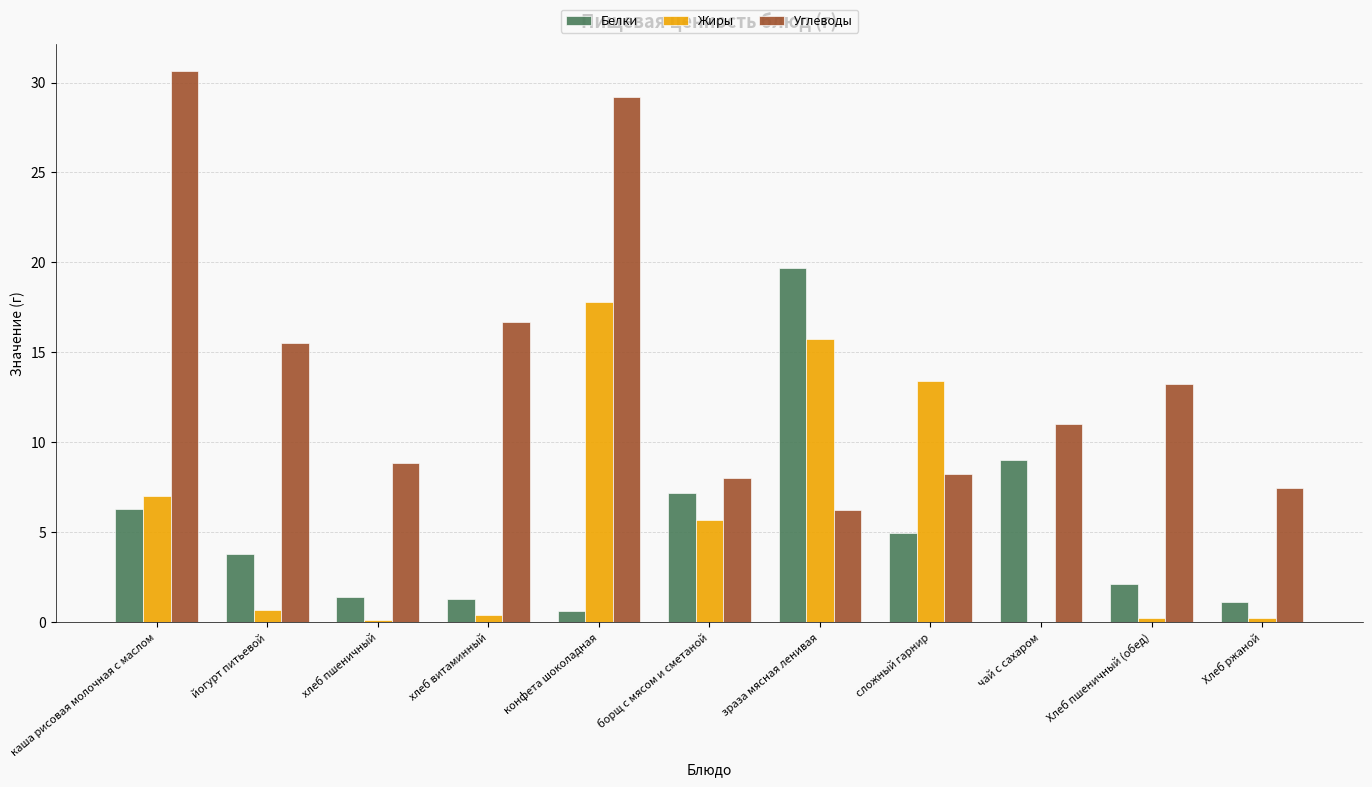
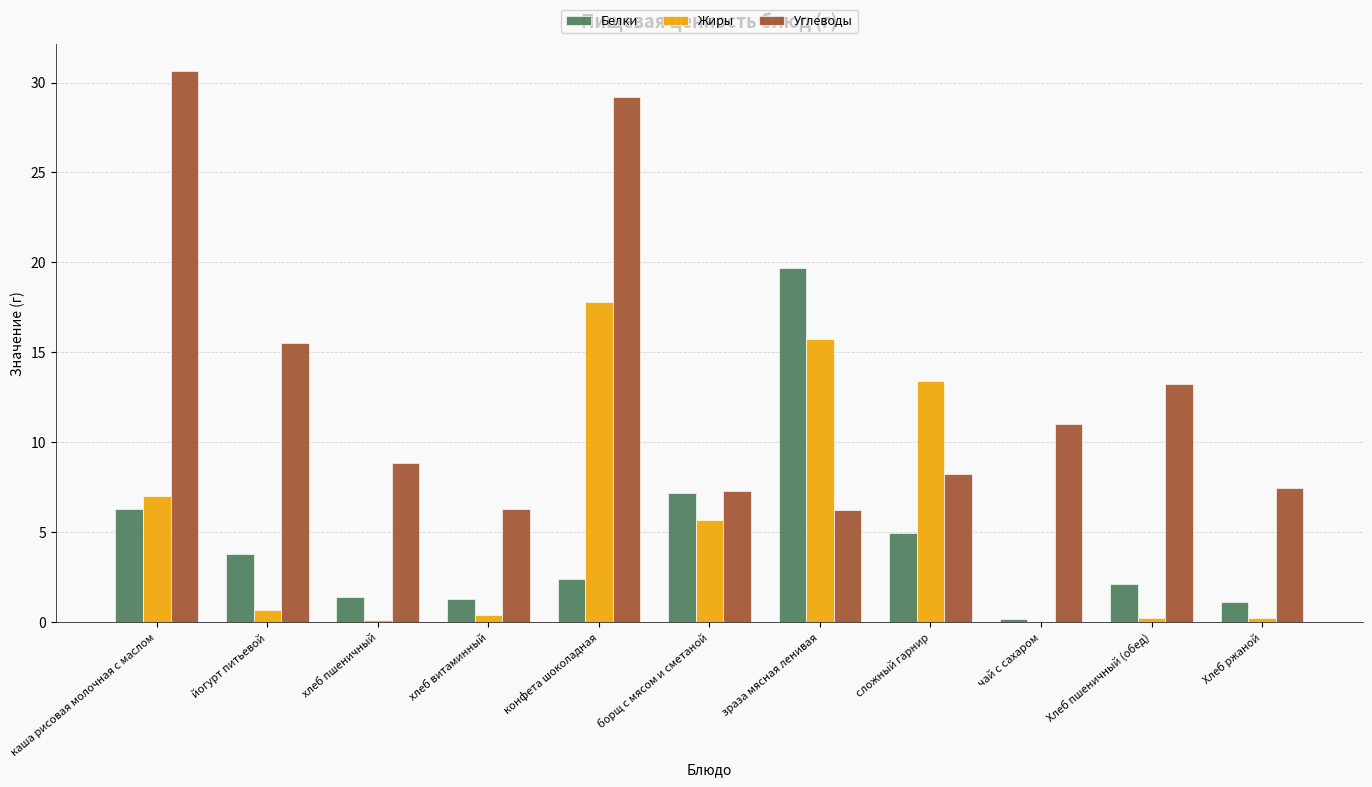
  {
    "Белки": {
      "каша рисовая молочная с маслом": 6.3,
      "йогурт питьевой": 3.8,
      "хлеб пшеничный": 1.4,
      "хлеб витаминный": 1.3,
-     "конфета шоколадная": 0.6,
+     "конфета шоколадная": 2.4,
      "борщ с мясом и сметаной": 7.2,
      "зраза мясная ленивая": 19.7,
      "сложный гарнир": 5.0,
-     "чай с сахаром": 9.0,
+     "чай с сахаром": 0.2,
      "Хлеб пшеничный (обед)": 2.1,
      "Хлеб ржаной": 1.1
    },
    "Жиры": {
      "каша рисовая молочная с маслом": 7.0,
      "йогурт питьевой": 0.7,
      "хлеб пшеничный": 0.1,
      "хлеб витаминный": 0.4,
      "конфета шоколадная": 17.8,
      "борщ с мясом и сметаной": 5.7,
      "зраза мясная ленивая": 15.8,
      "сложный гарнир": 13.4,
      "чай с сахаром": 0.0,
      "Хлеб пшеничный (обед)": 0.2,
      "Хлеб ржаной": 0.2
    },
    "Углеводы": {
      "каша рисовая молочная с маслом": 30.6,
      "йогурт питьевой": 15.5,
      "хлеб пшеничный": 8.8,
-     "хлеб витаминный": 16.7,
+     "хлеб витаминный": 6.3,
      "конфета шоколадная": 29.2,
-     "борщ с мясом и сметаной": 8.0,
+     "борщ с мясом и сметаной": 7.3,
      "зраза мясная ленивая": 6.2,
      "сложный гарнир": 8.3,
      "чай с сахаром": 11.0,
      "Хлеб пшеничный (обед)": 13.3,
      "Хлеб ржаной": 7.4
    }
  }
